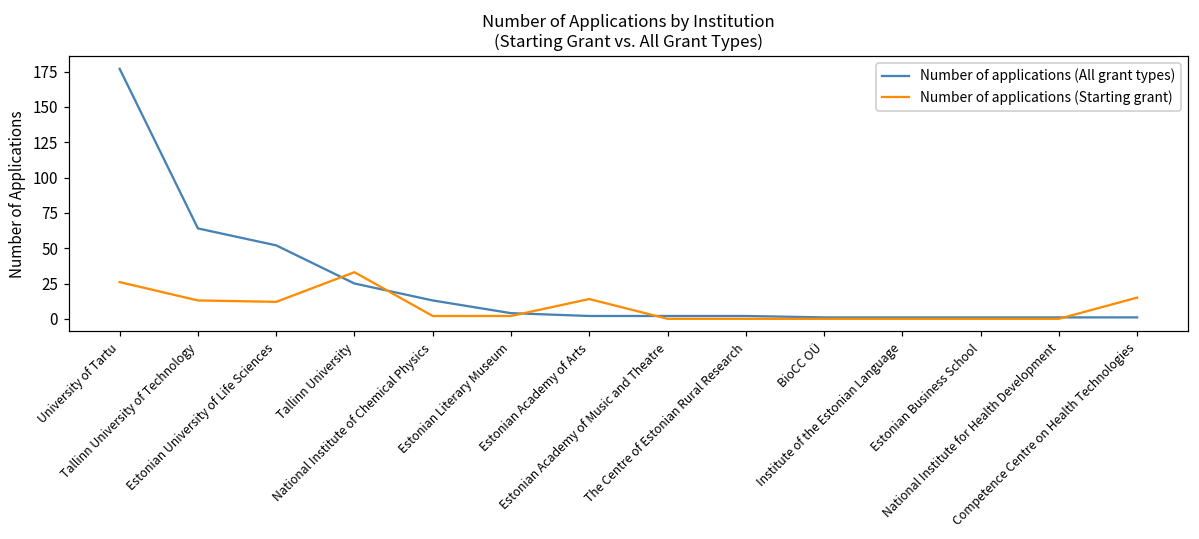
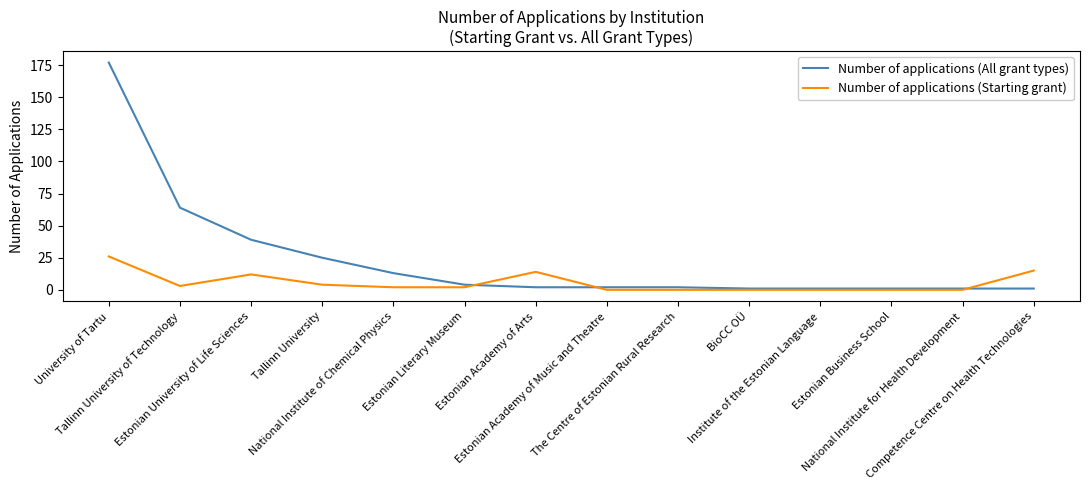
  {
    "Number of applications (All grant types)": {
      "University of Tartu": 177,
      "Tallinn University of Technology": 64,
-     "Estonian University of Life Sciences": 52,
+     "Estonian University of Life Sciences": 39,
      "Tallinn University": 25,
      "National Institute of Chemical Physics": 13,
      "Estonian Literary Museum": 4,
      "Estonian Academy of Arts": 2,
      "Competence Centre on Health Technologies": 1
    },
    "Number of applications (Starting grant)": {
      "University of Tartu": 26,
-     "Tallinn University of Technology": 13,
+     "Tallinn University of Technology": 3,
      "Estonian University of Life Sciences": 12,
-     "Tallinn University": 33,
+     "Tallinn University": 4,
      "National Institute of Chemical Physics": 2,
      "Estonian Literary Museum": 2,
      "Estonian Academy of Arts": 14,
      "Competence Centre on Health Technologies": 15
    }
  }
